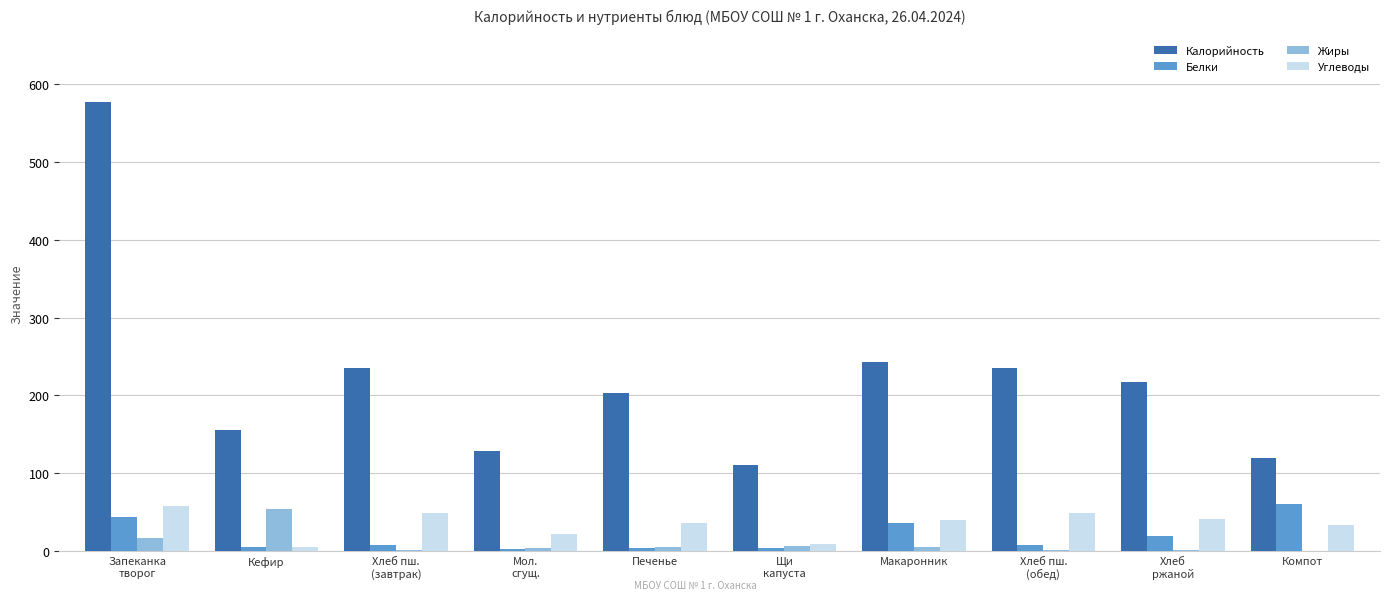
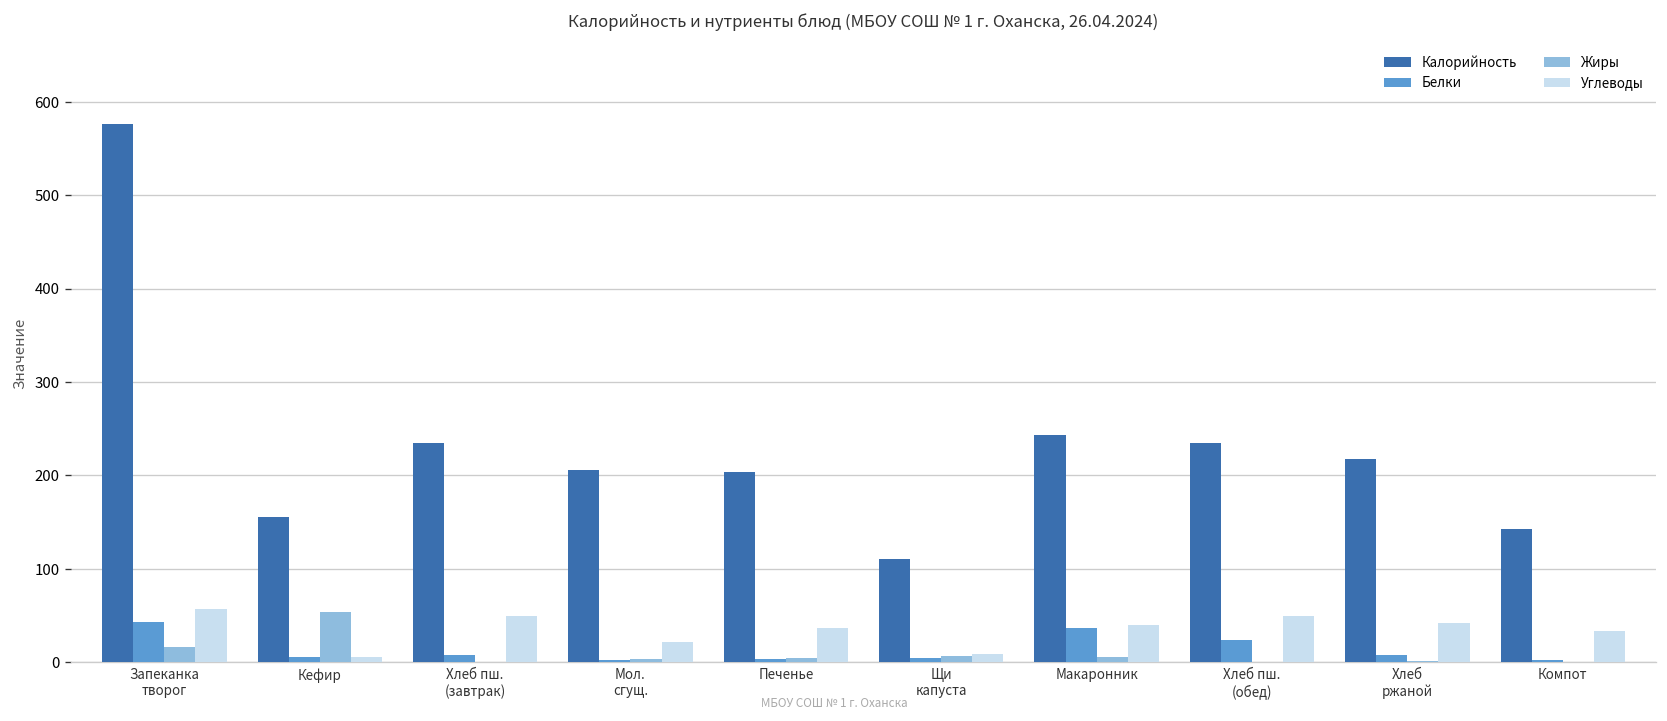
  {
    "Калорийность": {
      "Запеканка творог": 580,
      "Кефир": 160,
      "Хлеб пш. (завтрак)": 240,
-     "Мол. сгущ.": 130,
+     "Мол. сгущ.": 210,
      "Печенье": 200,
      "Щи капуста": 110,
      "Макаронник": 240,
      "Хлеб пш. (обед)": 240,
      "Хлеб ржаной": 220,
-     "Компот": 120
+     "Компот": 140
    },
    "Белки": {
      "Запеканка творог": 40,
      "Кефир": 10,
      "Хлеб пш. (завтрак)": 10,
      "Печенье": 0,
      "Щи капуста": 0,
      "Макаронник": 40,
-     "Хлеб пш. (обед)": 10,
-     "Хлеб ржаной": 20,
-     "Компот": 60
+     "Хлеб пш. (обед)": 20,
+     "Хлеб ржаной": 10,
+     "Компот": 0
    },
    "Жиры": {
      "Запеканка творог": 20,
      "Кефир": 50,
      "Мол. сгущ.": 0,
      "Печенье": 0,
      "Щи капуста": 10,
      "Макаронник": 10
    },
    "Углеводы": {
      "Запеканка творог": 60,
      "Кефир": 10,
      "Хлеб пш. (завтрак)": 50,
      "Мол. сгущ.": 20,
      "Печенье": 40,
      "Щи капуста": 10,
      "Макаронник": 40,
      "Хлеб пш. (обед)": 50,
      "Хлеб ржаной": 40,
      "Компот": 30
    }
  }
